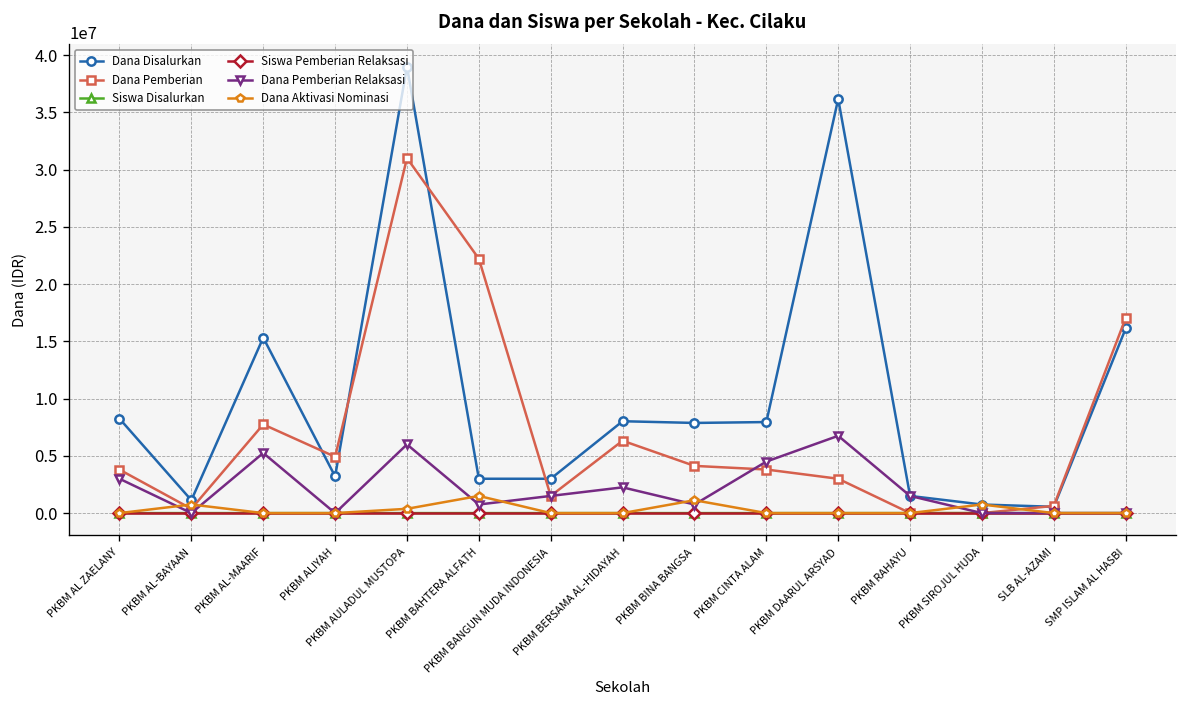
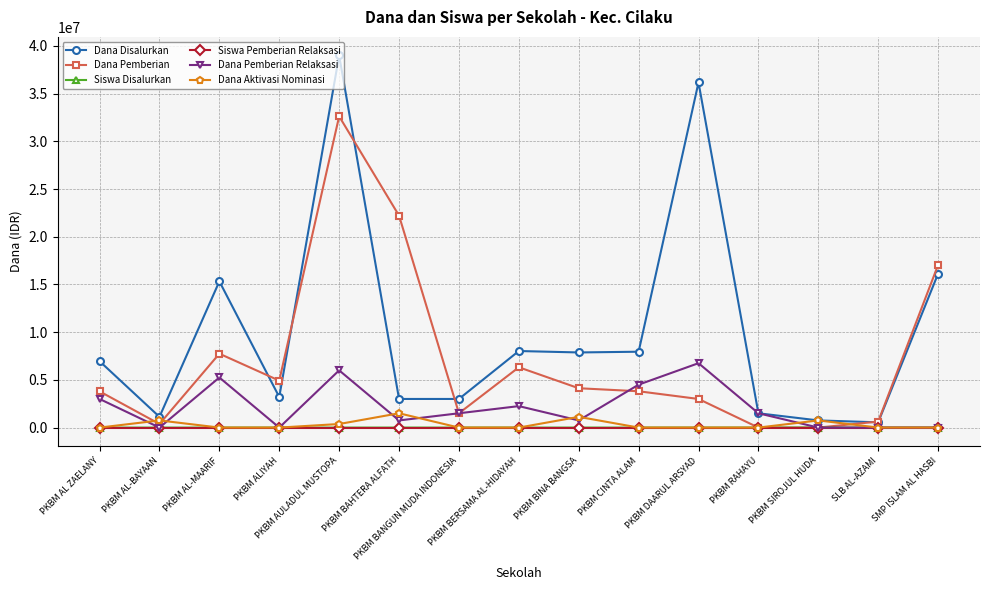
  {
    "Dana Disalurkan": {
-     "PKBM AL ZAELANY": 8000000,
+     "PKBM AL ZAELANY": 7000000,
      "PKBM AL-BAYAAN": 1000000,
      "PKBM AL-MAARIF": 15000000,
      "PKBM ALIYAH": 3000000,
      "PKBM BAHTERA ALFATH": 3000000,
      "PKBM BANGUN MUDA INDONESIA": 3000000,
      "PKBM BERSAMA AL-HIDAYAH": 8000000,
      "PKBM BINA BANGSA": 8000000,
      "PKBM CINTA ALAM": 8000000,
      "PKBM DAARUL ARSYAD": 36000000,
      "SMP ISLAM AL HASBI": 16000000
    },
    "Dana Pemberian": {
      "PKBM AL ZAELANY": 4000000,
      "PKBM AL-BAYAAN": 0,
      "PKBM AL-MAARIF": 8000000,
      "PKBM ALIYAH": 5000000,
-     "PKBM AULADUL MUSTOPA": 31000000,
+     "PKBM AULADUL MUSTOPA": 33000000,
      "PKBM BAHTERA ALFATH": 22000000,
      "PKBM BERSAMA AL-HIDAYAH": 6000000,
      "PKBM BINA BANGSA": 4000000,
      "PKBM CINTA ALAM": 4000000,
      "PKBM DAARUL ARSYAD": 3000000,
      "SMP ISLAM AL HASBI": 17000000
    },
    "Siswa Pemberian Relaksasi": {
      "PKBM AULADUL MUSTOPA": 0,
      "PKBM BAHTERA ALFATH": 0,
      "PKBM BINA BANGSA": 0
    },
    "Dana Pemberian Relaksasi": {
      "PKBM AL ZAELANY": 3000000,
      "PKBM AL-MAARIF": 5000000,
      "PKBM AULADUL MUSTOPA": 6000000,
      "PKBM BAHTERA ALFATH": 1000000,
      "PKBM BERSAMA AL-HIDAYAH": 2000000,
      "PKBM BINA BANGSA": 1000000,
      "PKBM CINTA ALAM": 5000000,
      "PKBM DAARUL ARSYAD": 7000000
    },
    "Dana Aktivasi Nominasi": {
      "PKBM AL-BAYAAN": 1000000,
      "PKBM AULADUL MUSTOPA": 0,
      "PKBM BAHTERA ALFATH": 2000000,
      "PKBM BINA BANGSA": 1000000
    }
  }
